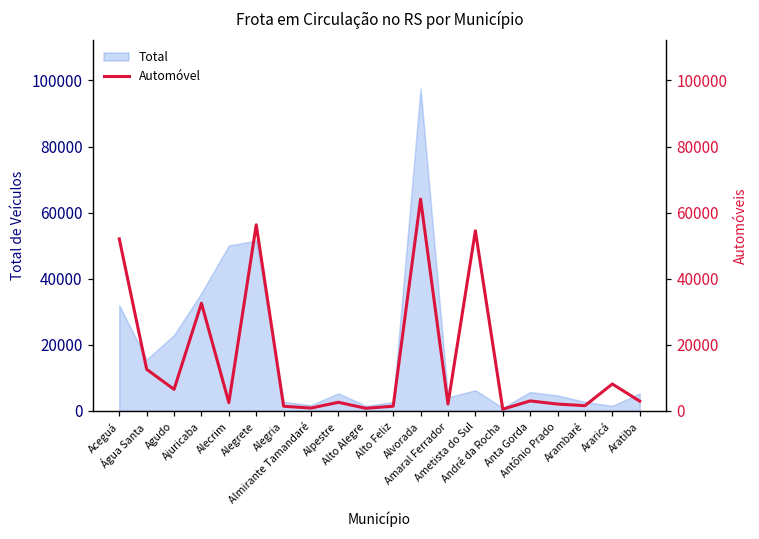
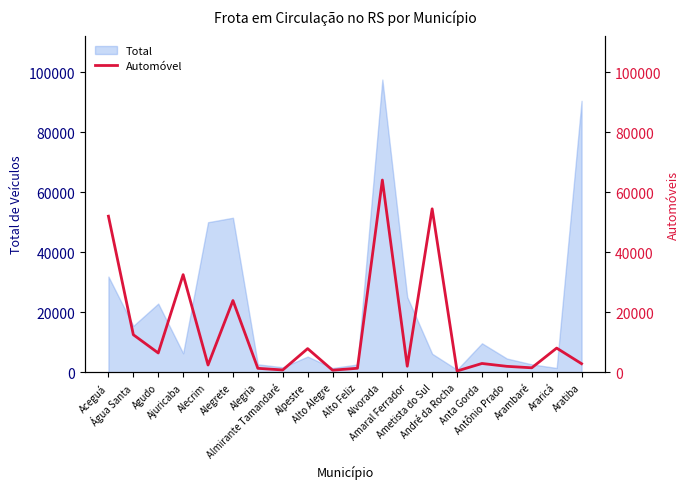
  {
    "Total": {
      "Aceguá": 32000,
      "Água Santa": 16000,
      "Agudo": 23000,
-     "Ajuricaba": 36000,
+     "Ajuricaba": 6000,
      "Alecrim": 50000,
      "Alegrete": 52000,
      "Alegria": 3000,
      "Almirante Tamandaré": 2000,
      "Alpestre": 5000,
      "Alto Alegre": 1000,
      "Alto Feliz": 3000,
      "Alvorada": 98000,
-     "Amaral Ferrador": 4000,
+     "Amaral Ferrador": 25000,
      "Ametista do Sul": 6000,
      "André da Rocha": 1000,
-     "Anta Gorda": 6000,
+     "Anta Gorda": 10000,
      "Antônio Prado": 5000,
      "Arambaré": 3000,
      "Araricá": 1000,
-     "Aratiba": 5000
+     "Aratiba": 90000
    },
    "Automóvel": {
      "Aceguá": 52000,
      "Água Santa": 13000,
      "Agudo": 6000,
      "Ajuricaba": 33000,
      "Alecrim": 2000,
-     "Alegrete": 56000,
+     "Alegrete": 24000,
      "Alegria": 1000,
      "Almirante Tamandaré": 1000,
-     "Alpestre": 3000,
+     "Alpestre": 8000,
      "Alto Alegre": 1000,
      "Alto Feliz": 1000,
      "Alvorada": 64000,
      "Amaral Ferrador": 2000,
      "Ametista do Sul": 54000,
      "André da Rocha": 0,
      "Anta Gorda": 3000,
      "Antônio Prado": 2000,
      "Arambaré": 2000,
      "Araricá": 8000,
      "Aratiba": 3000
    }
  }
